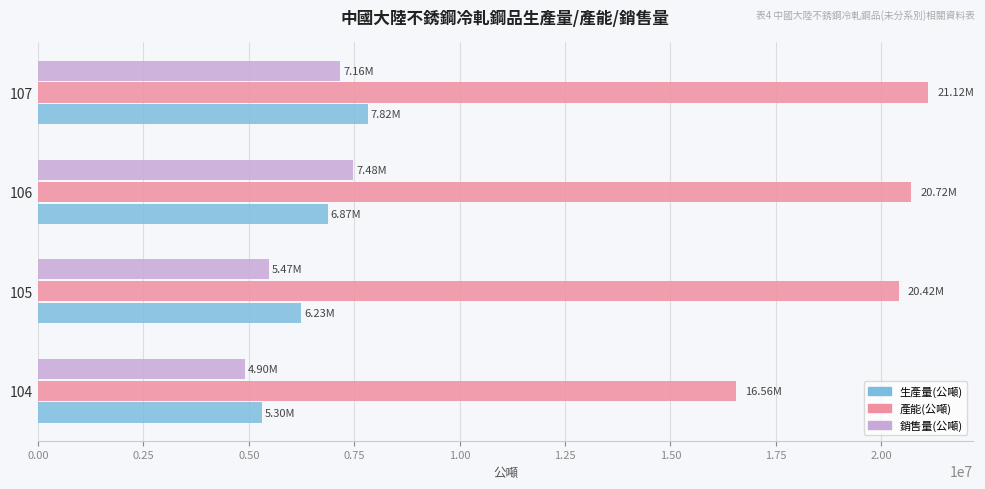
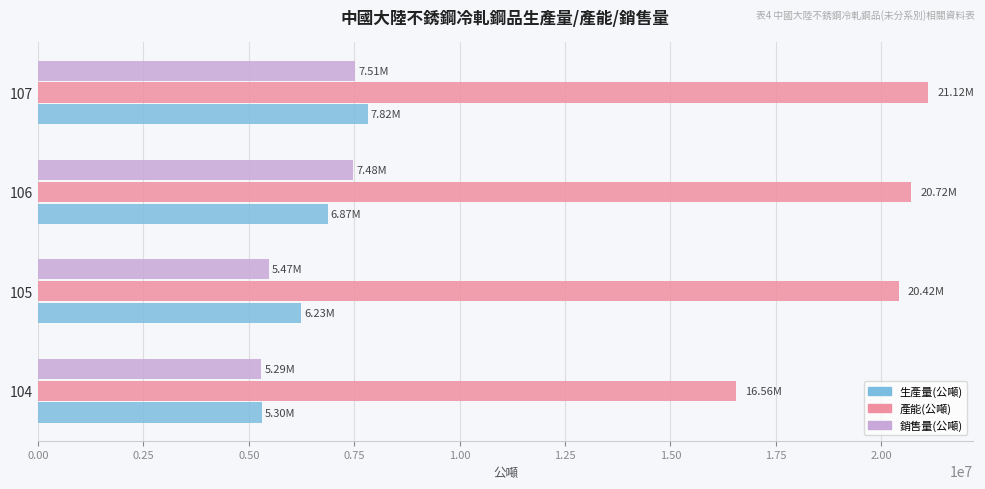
  {
    "生產量(公噸)": {
      "107": "7.82M",
      "106": "6.87M",
      "105": "6.23M",
      "104": "5.30M"
    },
    "產能(公噸)": {
      "107": "21.12M",
      "106": "20.72M",
      "105": "20.42M",
      "104": "16.56M"
    },
    "銷售量(公噸)": {
-     "107": "7.16M",
+     "107": "7.51M",
      "106": "7.48M",
      "105": "5.47M",
-     "104": "4.90M"
+     "104": "5.29M"
    }
  }
